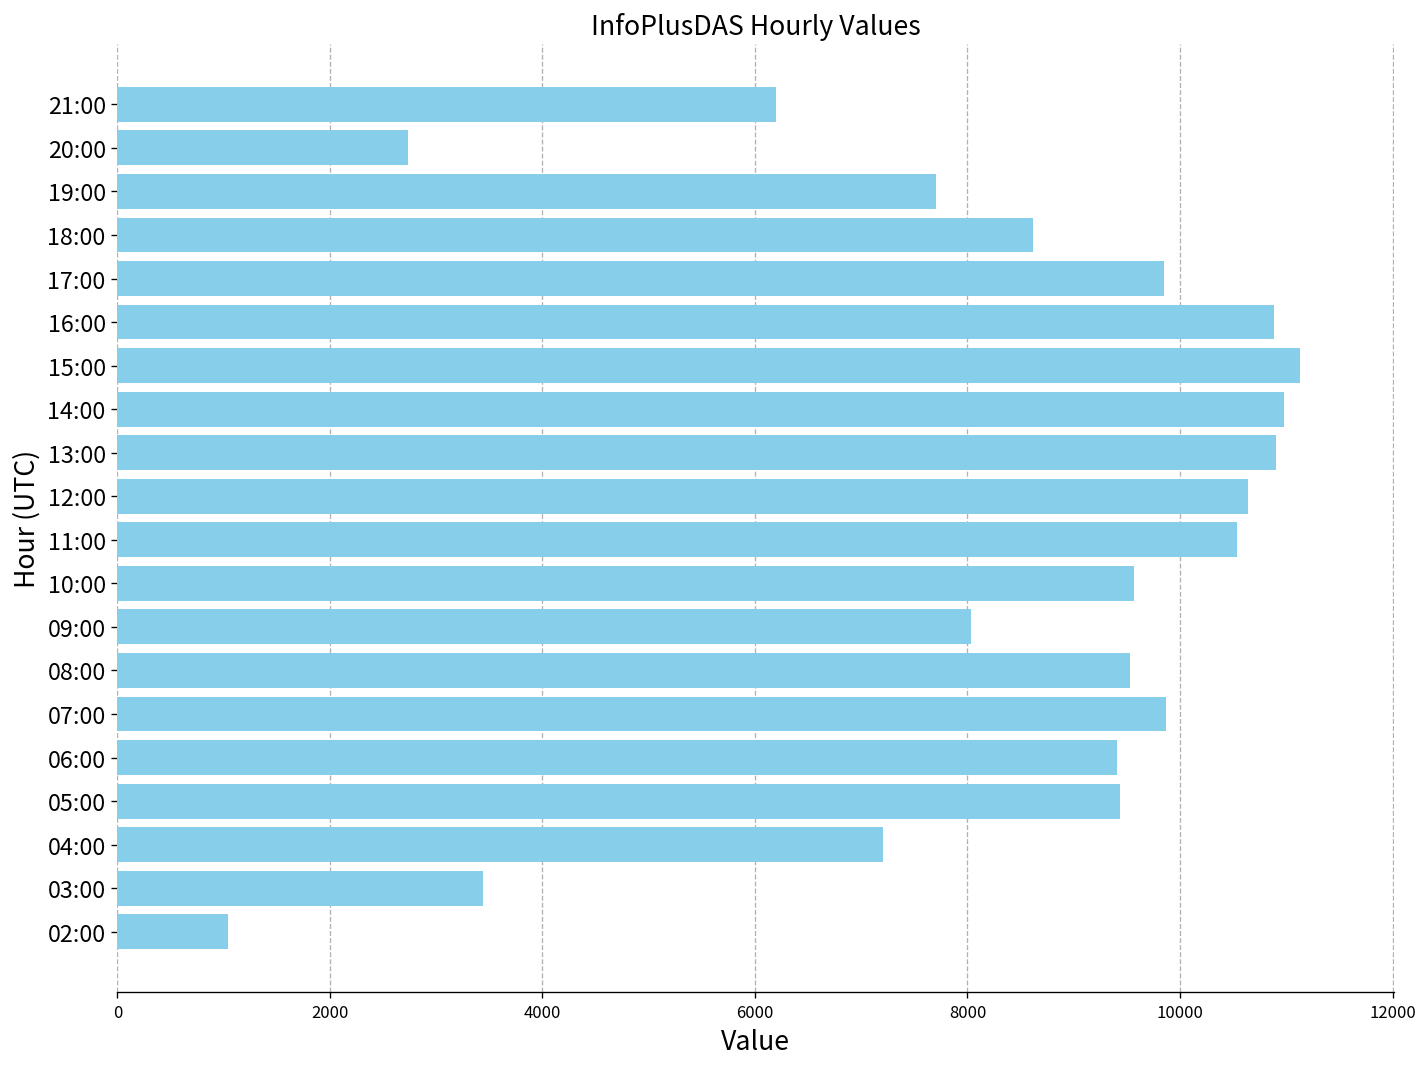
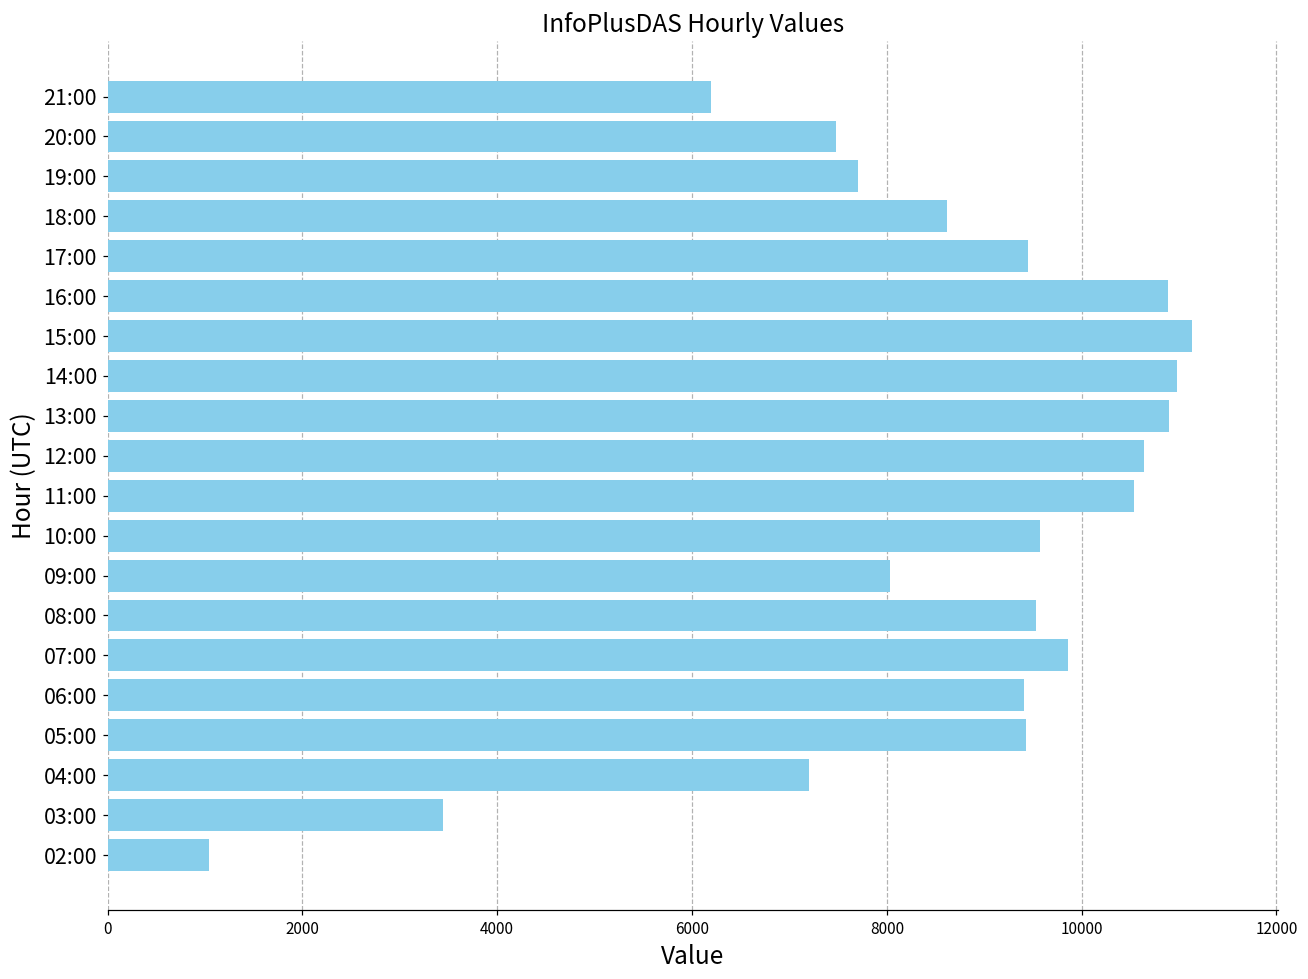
  {
    "21:00": 6200,
-   "20:00": 2700,
+   "20:00": 7500,
    "19:00": 7700,
    "18:00": 8600,
-   "17:00": 9900,
+   "17:00": 9400,
    "16:00": 10900,
    "15:00": 11100,
    "14:00": 11000,
    "13:00": 10900,
    "12:00": 10600,
    "11:00": 10500,
    "10:00": 9600,
    "09:00": 8000,
    "08:00": 9500,
    "07:00": 9900,
    "06:00": 9400,
    "05:00": 9400,
    "04:00": 7200,
    "03:00": 3400,
    "02:00": 1000
  }
